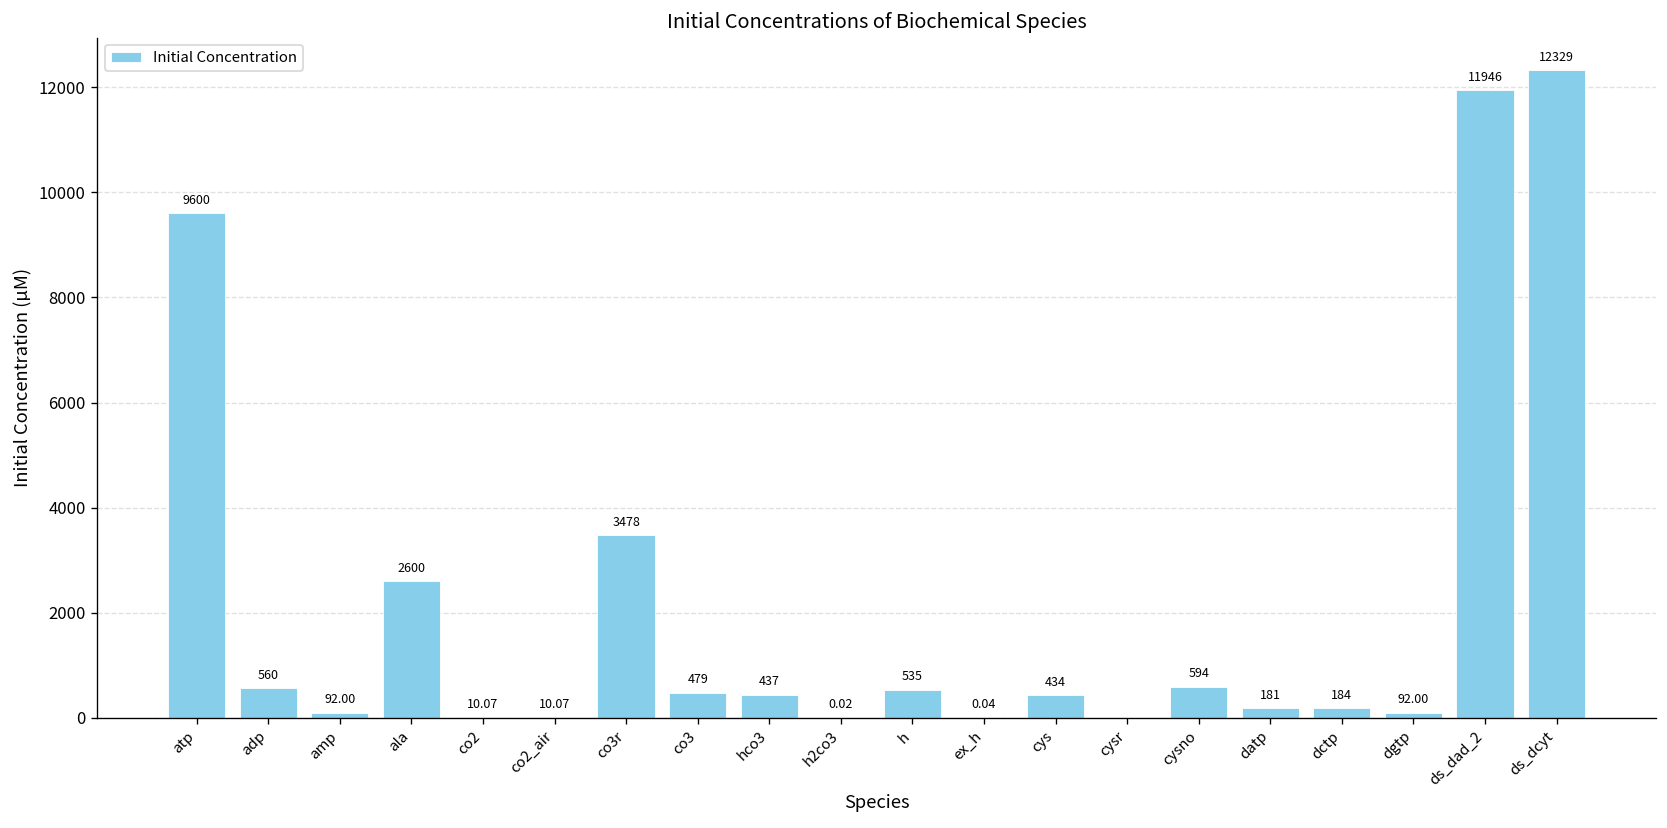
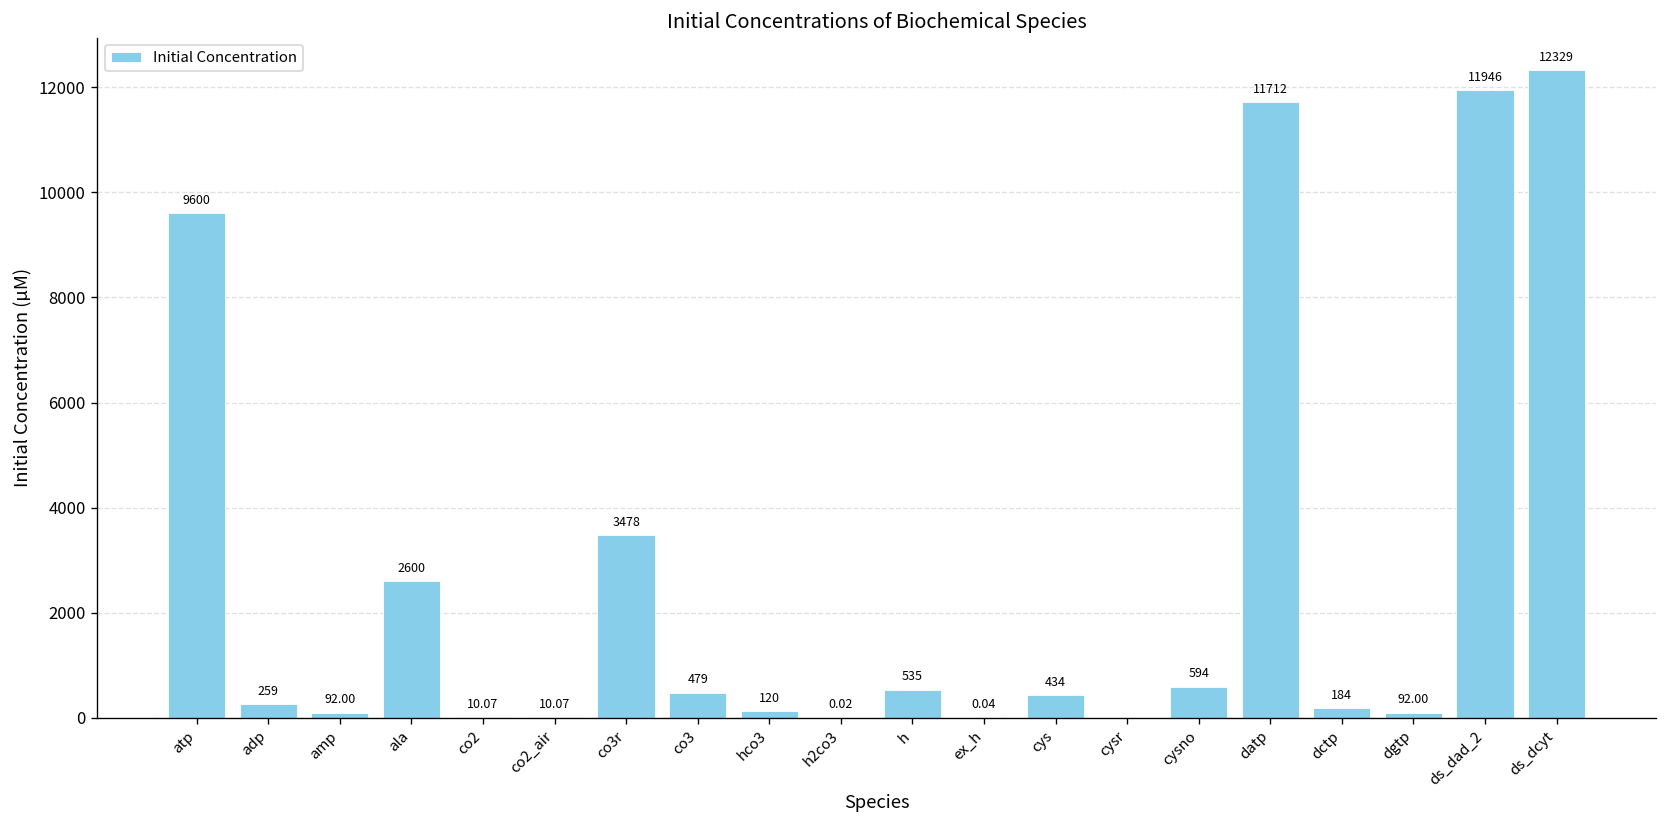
  {
    "atp": 9600,
-   "adp": 560,
+   "adp": 259,
    "amp": 92.00,
    "ala": 2600,
    "co2": 10.07,
    "co2_air": 10.07,
    "co3r": 3478,
    "co3": 479,
-   "hco3": 437,
+   "hco3": 120,
    "h2co3": 0.02,
    "h": 535,
    "ex_h": 0.04,
    "cys": 434,
    "cysno": 594,
-   "datp": 181,
+   "datp": 11712,
    "dctp": 184,
    "dgtp": 92.00,
    "ds_dad_2": 11946,
    "ds_dcyt": 12329
  }
